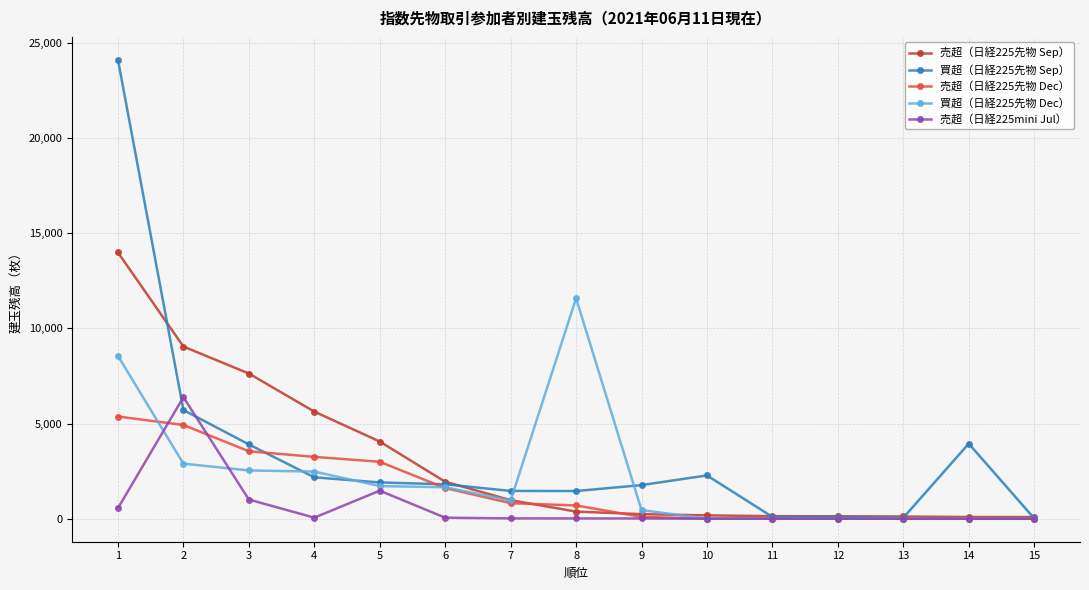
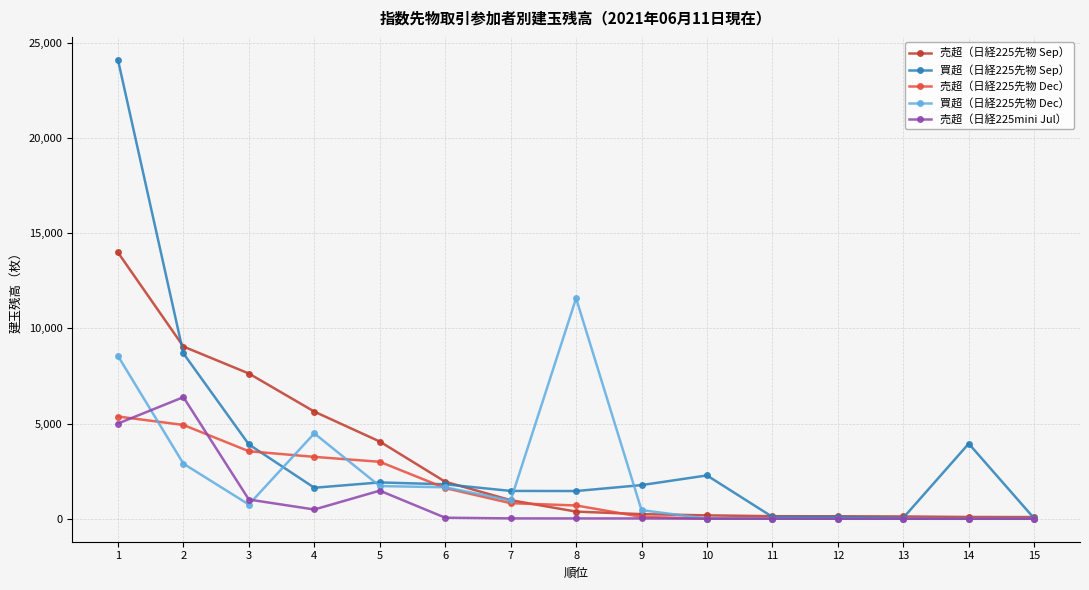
  {
    "買超（日経225先物 Sep）": {
      "1": "24,100",
-     "2": "5,700",
+     "2": "8,700",
      "3": "3,900",
-     "4": "2,200",
+     "4": "1,600",
      "5": "1,900",
      "6": "1,800",
      "7": "1,500",
      "8": "1,500",
      "9": "1,800",
      "10": "2,300",
      "14": "3,900"
    },
    "買超（日経225先物 Dec）": {
      "1": "8,500",
      "2": "2,900",
-     "3": "2,500",
-     "4": "2,500",
+     "3": "700",
+     "4": "4,500",
      "5": "1,700",
      "8": "11,600",
      "9": "500"
    },
    "売超（日経225mini Jul）": {
-     "1": "600",
+     "1": "5,000",
      "2": "6,400",
      "3": "1,000",
-     "4": "100",
+     "4": "500",
      "5": "1,500",
      "6": "100",
      "7": "0",
      "8": "0"
    }
  }
